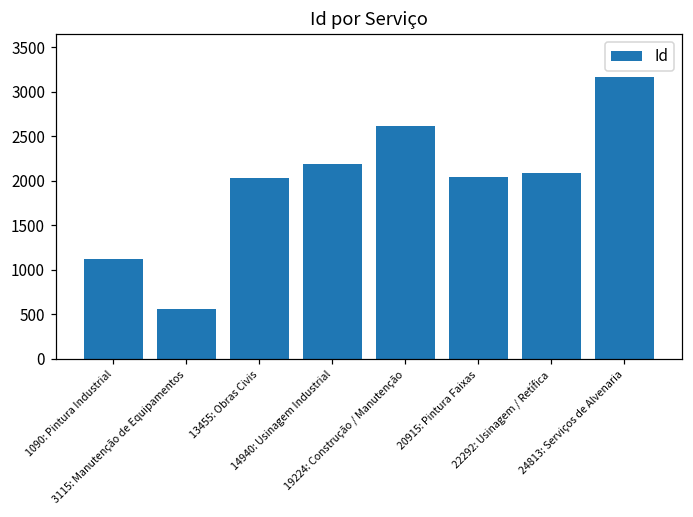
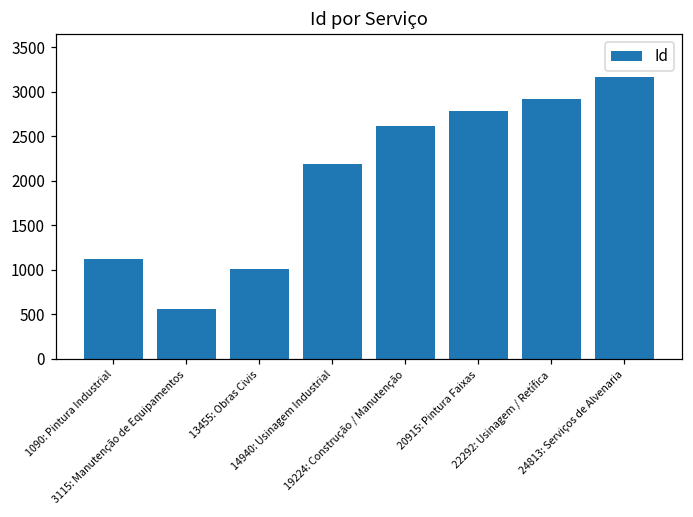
  {
    "1090: Pintura Industrial": 1100,
    "3115: Manutenção de Equipamentos": 600,
-   "13455: Obras Civis": 2000,
+   "13455: Obras Civis": 1000,
    "14940: Usinagem Industrial": 2200,
    "19224: Construção / Manutenção": 2600,
-   "20915: Pintura Faixas": 2000,
-   "22292: Usinagem / Retífica": 2100,
+   "20915: Pintura Faixas": 2800,
+   "22292: Usinagem / Retífica": 2900,
    "24813: Serviços de Alvenaria": 3200
  }
